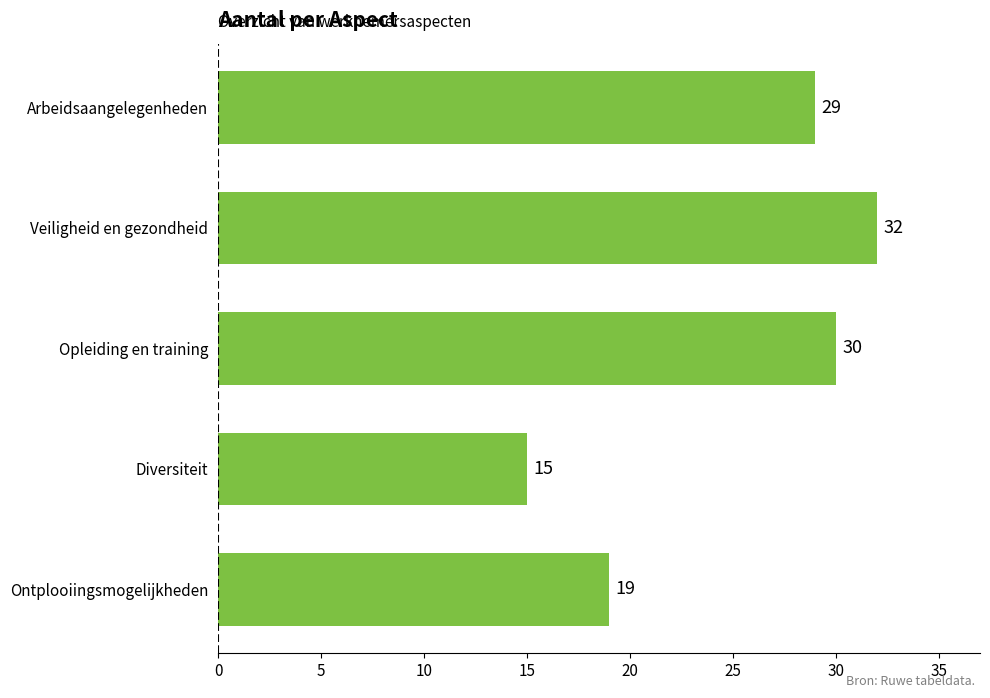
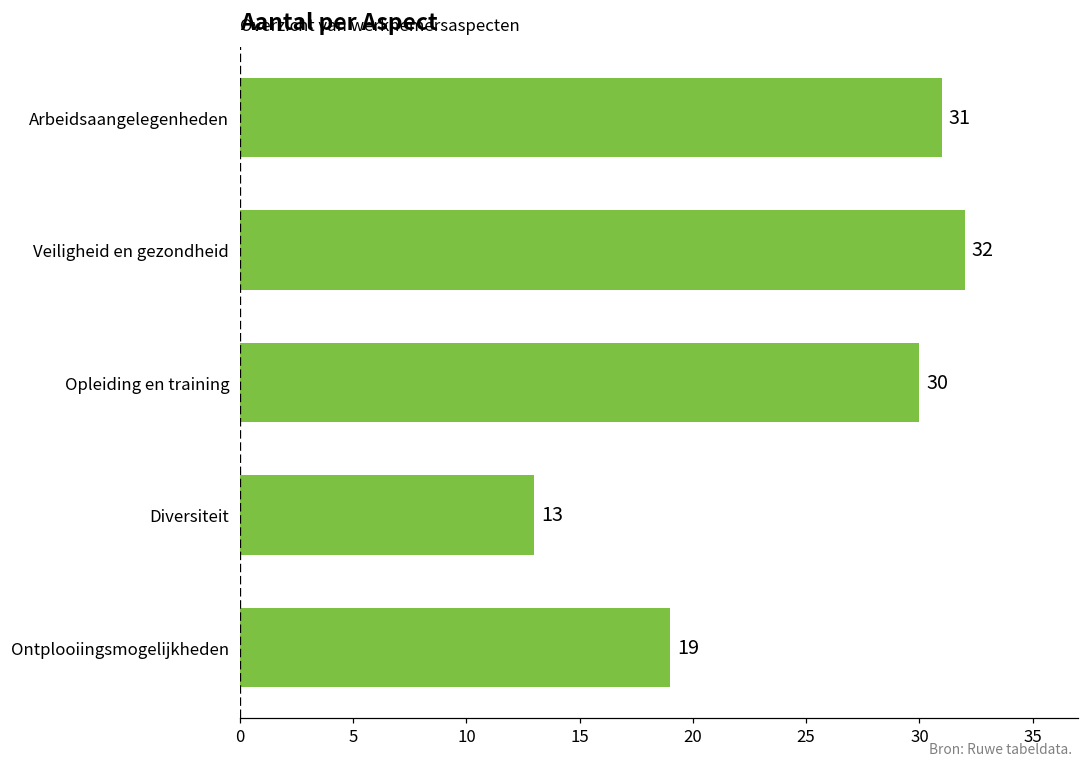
  {
-   "Arbeidsaangelegenheden": 29,
+   "Arbeidsaangelegenheden": 31,
    "Veiligheid en gezondheid": 32,
    "Opleiding en training": 30,
-   "Diversiteit": 15,
+   "Diversiteit": 13,
    "Ontplooiingsmogelijkheden": 19
  }
